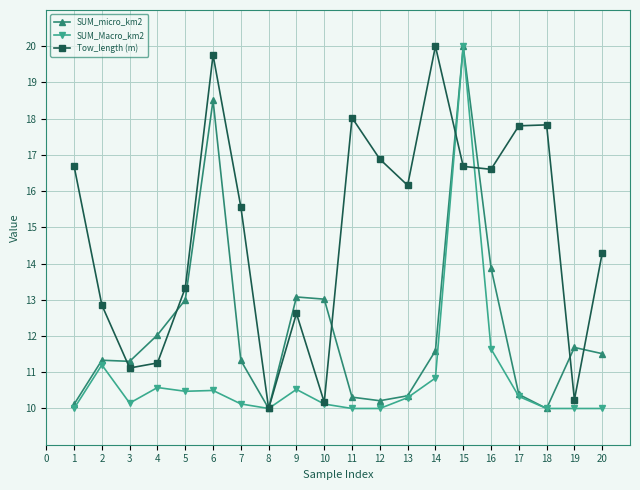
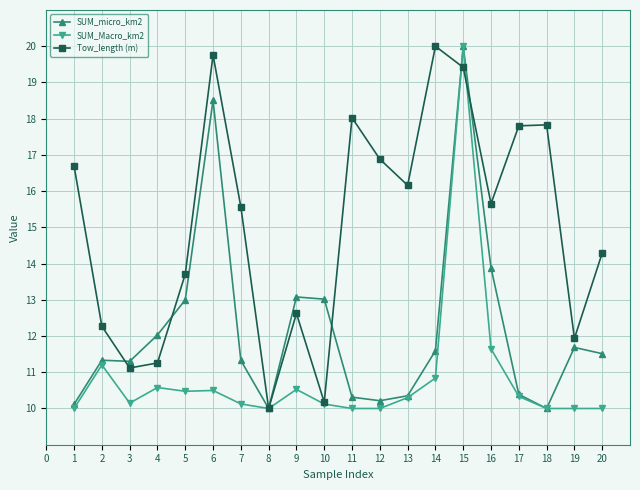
  {
    "Tow_length (m)": {
      "1": 16.7,
-     "2": 12.9,
+     "2": 12.3,
      "3": 11.1,
      "4": 11.3,
-     "5": 13.3,
+     "5": 13.7,
      "6": 19.8,
      "7": 15.6,
      "9": 12.6,
      "11": 18.0,
      "12": 16.9,
      "13": 16.2,
      "14": 20.0,
-     "15": 16.7,
-     "16": 16.6,
+     "15": 19.4,
+     "16": 15.7,
      "17": 17.8,
      "18": 17.8,
-     "19": 10.2,
+     "19": 11.9,
      "20": 14.3
    }
  }
